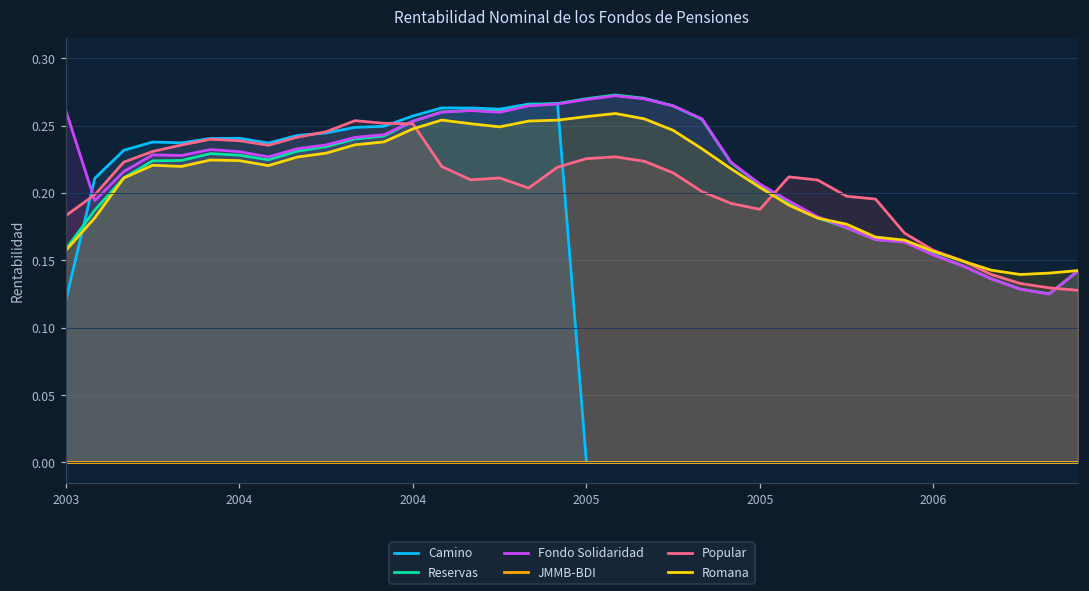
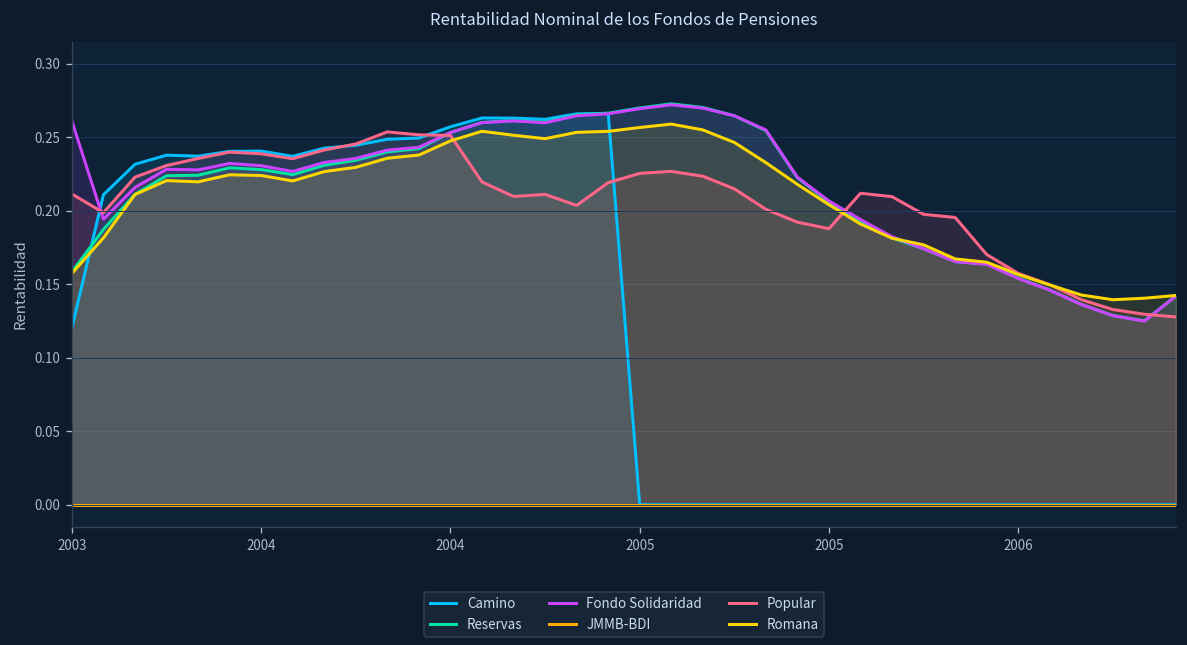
  {
    "Camino": {
      "2003": 0.120
    },
    "Fondo Solidaridad": {
      "2003": 0.261
    },
    "Popular": {
-     "2003": 0.183
+     "2003": 0.211
    }
  }
